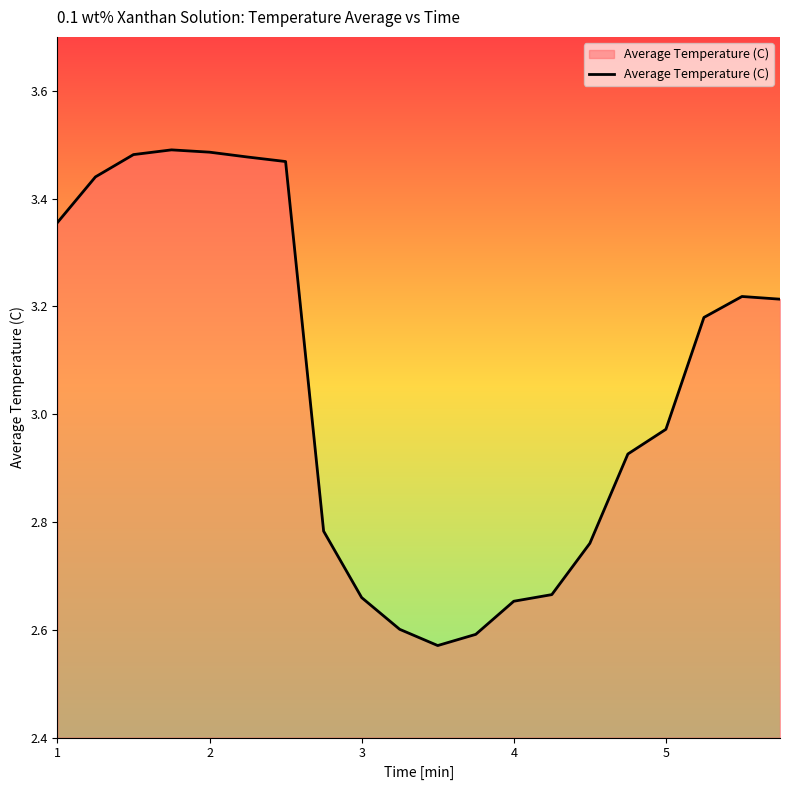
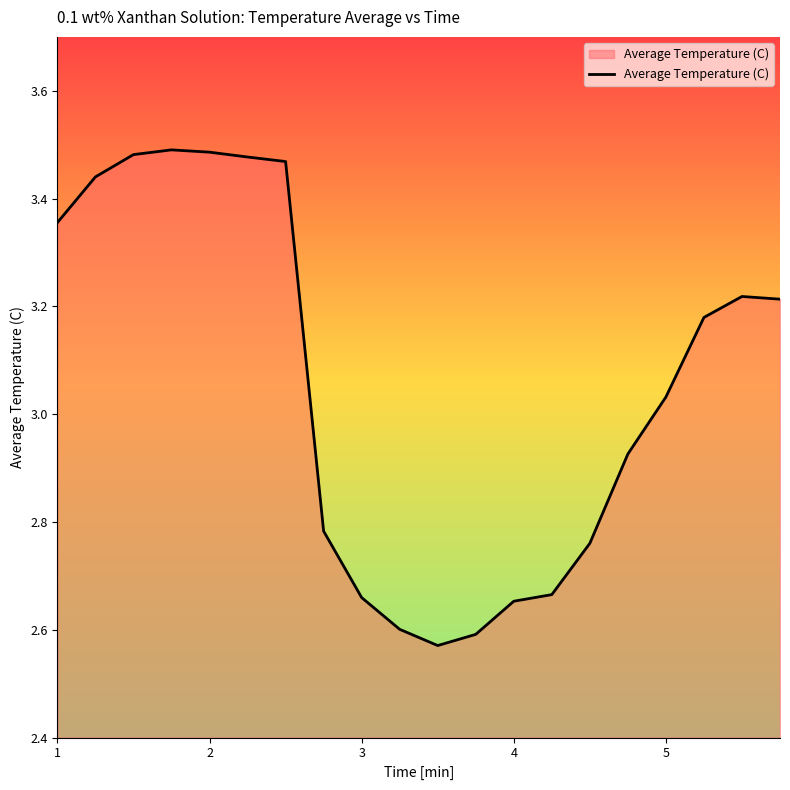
  {
    "1": 3.36,
    "2": 3.49,
    "3": 2.66,
    "4": 2.65,
-   "5": 2.97
+   "5": 3.03
  }
